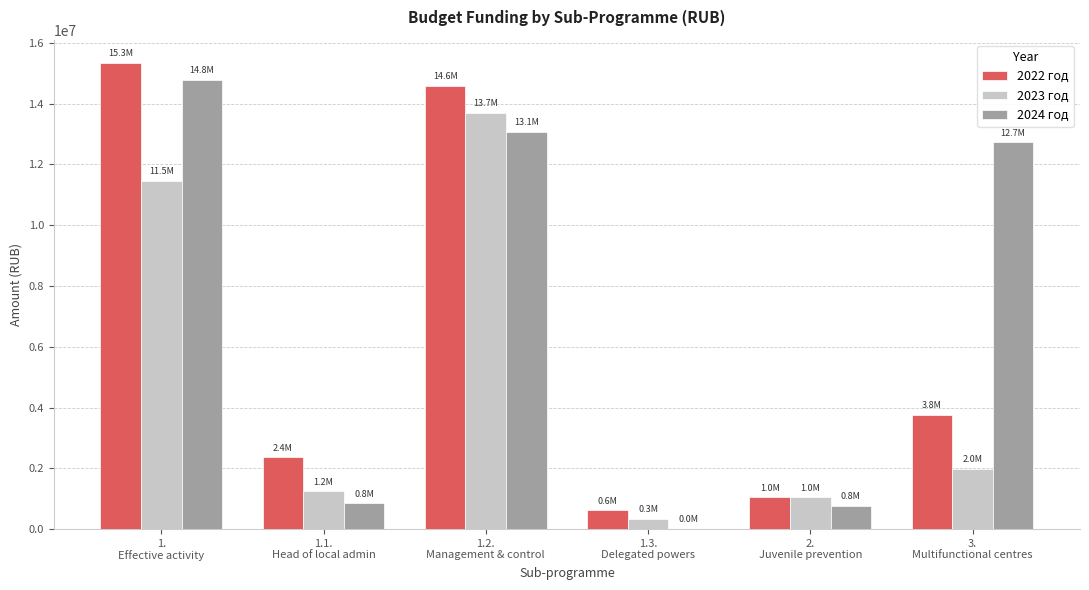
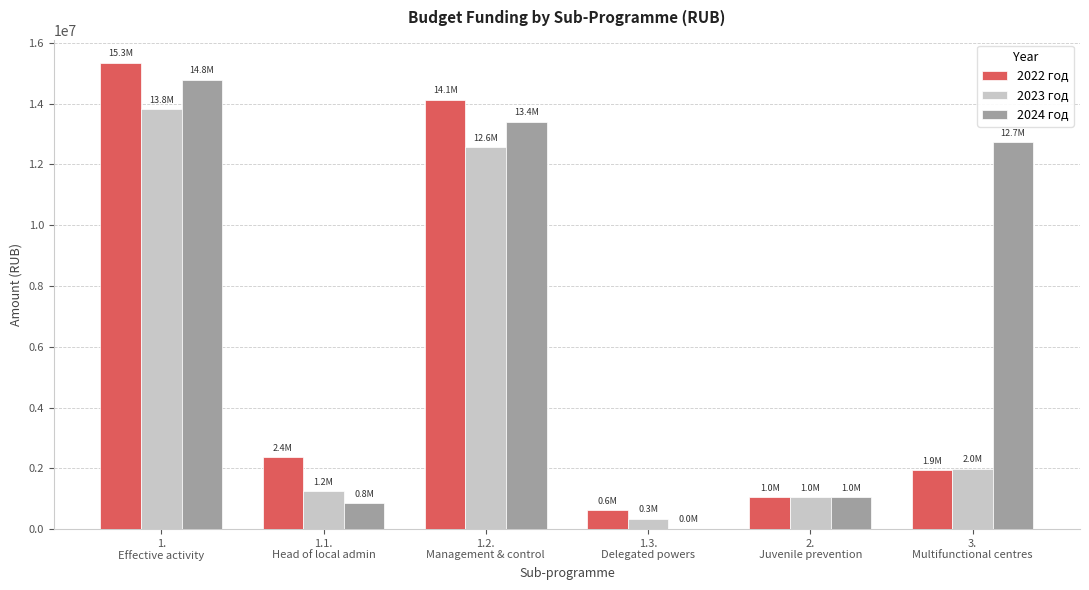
  {
    "2022 год": {
      "1. Effective activity": "15.3M",
      "1.1. Head of local admin": "2.4M",
-     "1.2. Management & control": "14.6M",
+     "1.2. Management & control": "14.1M",
      "1.3. Delegated powers": "0.6M",
      "2. Juvenile prevention": "1.0M",
-     "3. Multifunctional centres": "3.8M"
+     "3. Multifunctional centres": "1.9M"
    },
    "2023 год": {
-     "1. Effective activity": "11.5M",
+     "1. Effective activity": "13.8M",
      "1.1. Head of local admin": "1.2M",
-     "1.2. Management & control": "13.7M",
+     "1.2. Management & control": "12.6M",
      "1.3. Delegated powers": "0.3M",
      "2. Juvenile prevention": "1.0M",
      "3. Multifunctional centres": "2.0M"
    },
    "2024 год": {
      "1. Effective activity": "14.8M",
      "1.1. Head of local admin": "0.8M",
-     "1.2. Management & control": "13.1M",
-     "2. Juvenile prevention": "0.8M",
+     "1.2. Management & control": "13.4M",
+     "2. Juvenile prevention": "1.0M",
      "3. Multifunctional centres": "12.7M"
    }
  }
